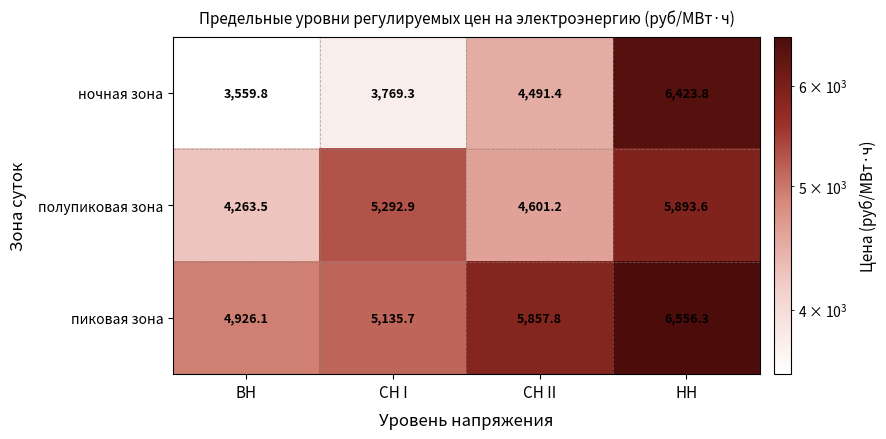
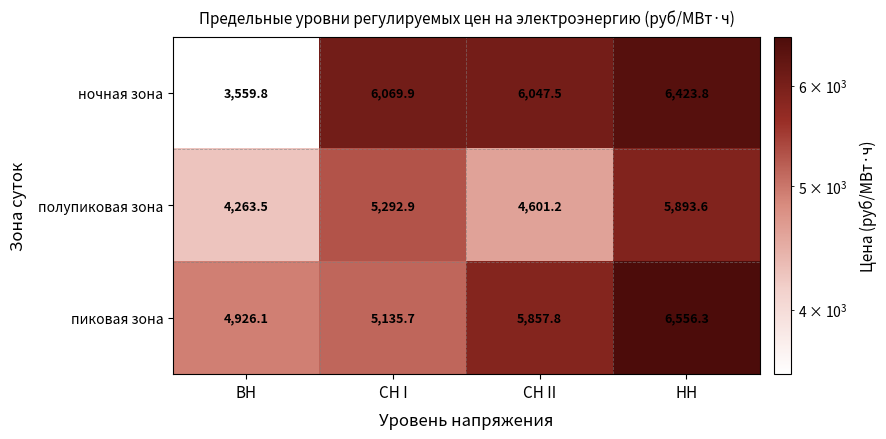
  {
    "ночная зона": {
      "ВН": "3,559.8",
-     "СН I": "3,769.3",
-     "СН II": "4,491.4",
+     "СН I": "6,069.9",
+     "СН II": "6,047.5",
      "НН": "6,423.8"
    },
    "полупиковая зона": {
      "ВН": "4,263.5",
      "СН I": "5,292.9",
      "СН II": "4,601.2",
      "НН": "5,893.6"
    },
    "пиковая зона": {
      "ВН": "4,926.1",
      "СН I": "5,135.7",
      "СН II": "5,857.8",
      "НН": "6,556.3"
    }
  }
